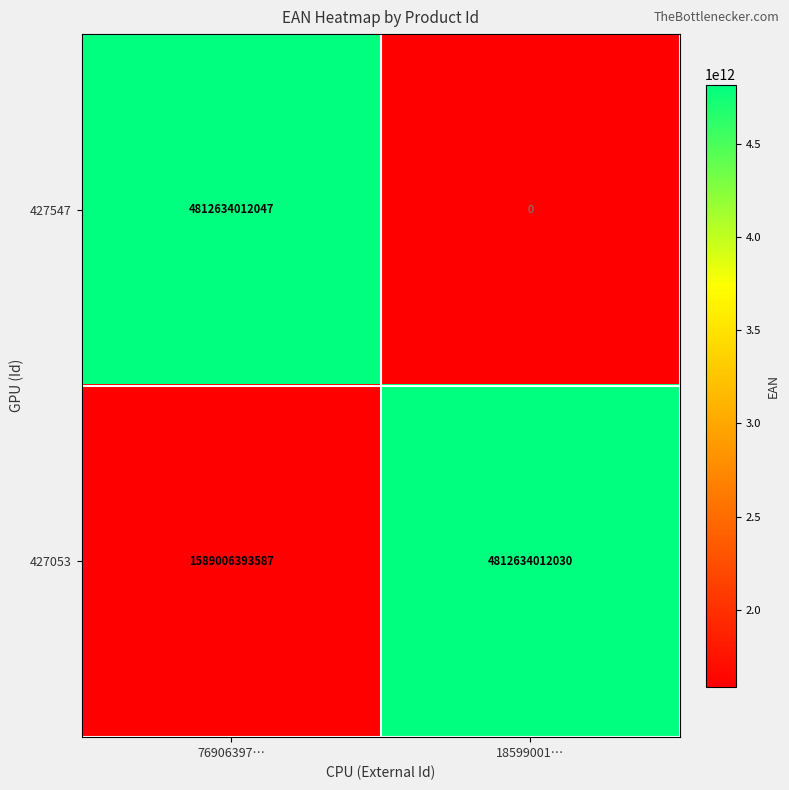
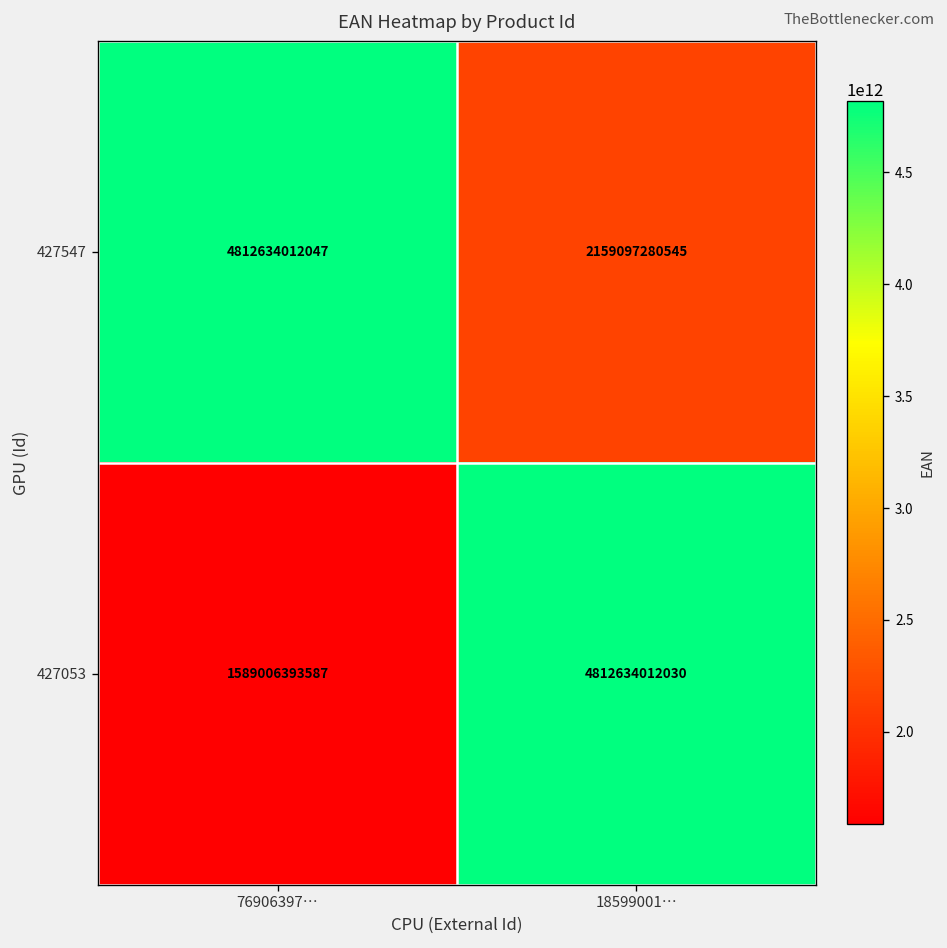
  {
    "427547": {
      "76906397…": 4812634012047,
-     "18599001…": 0
+     "18599001…": 2159097280545
    },
    "427053": {
      "76906397…": 1589006393587,
      "18599001…": 4812634012030
    }
  }
